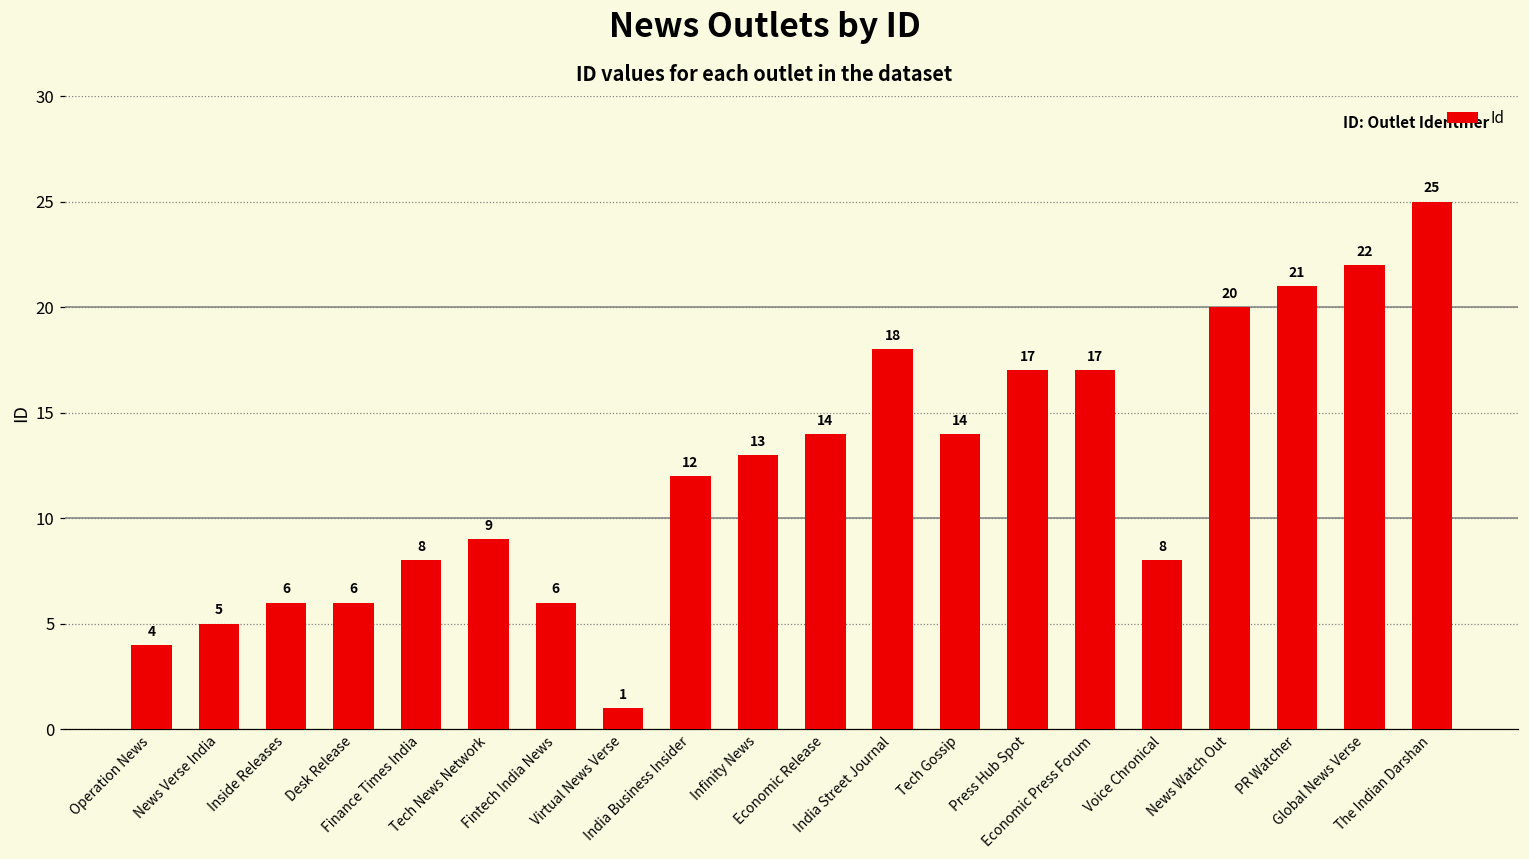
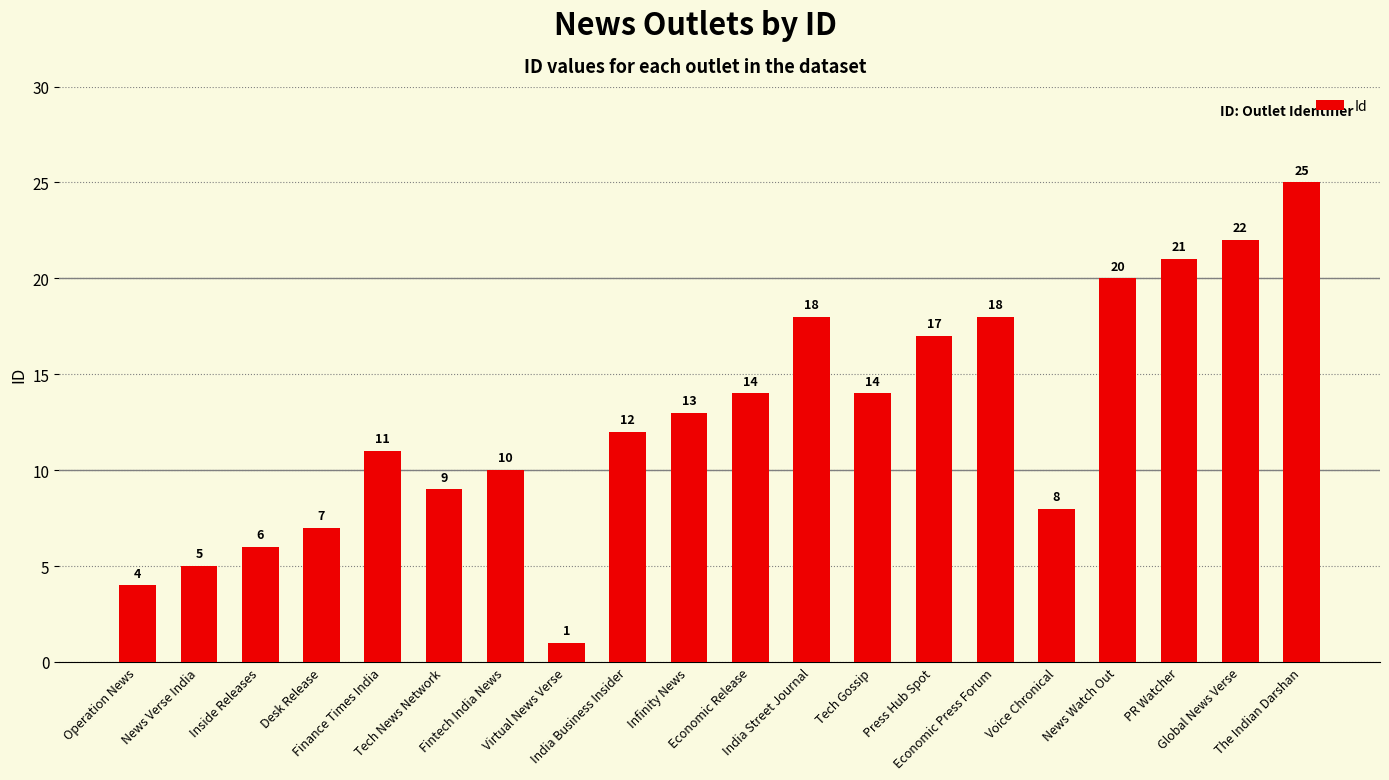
  {
    "Operation News": 4,
    "News Verse India": 5,
    "Inside Releases": 6,
-   "Desk Release": 6,
-   "Finance Times India": 8,
+   "Desk Release": 7,
+   "Finance Times India": 11,
    "Tech News Network": 9,
-   "Fintech India News": 6,
+   "Fintech India News": 10,
    "Virtual News Verse": 1,
    "India Business Insider": 12,
    "Infinity News": 13,
    "Economic Release": 14,
    "India Street Journal": 18,
    "Tech Gossip": 14,
    "Press Hub Spot": 17,
-   "Economic Press Forum": 17,
+   "Economic Press Forum": 18,
    "Voice Chronical": 8,
    "News Watch Out": 20,
    "PR Watcher": 21,
    "Global News Verse": 22,
    "The Indian Darshan": 25
  }
